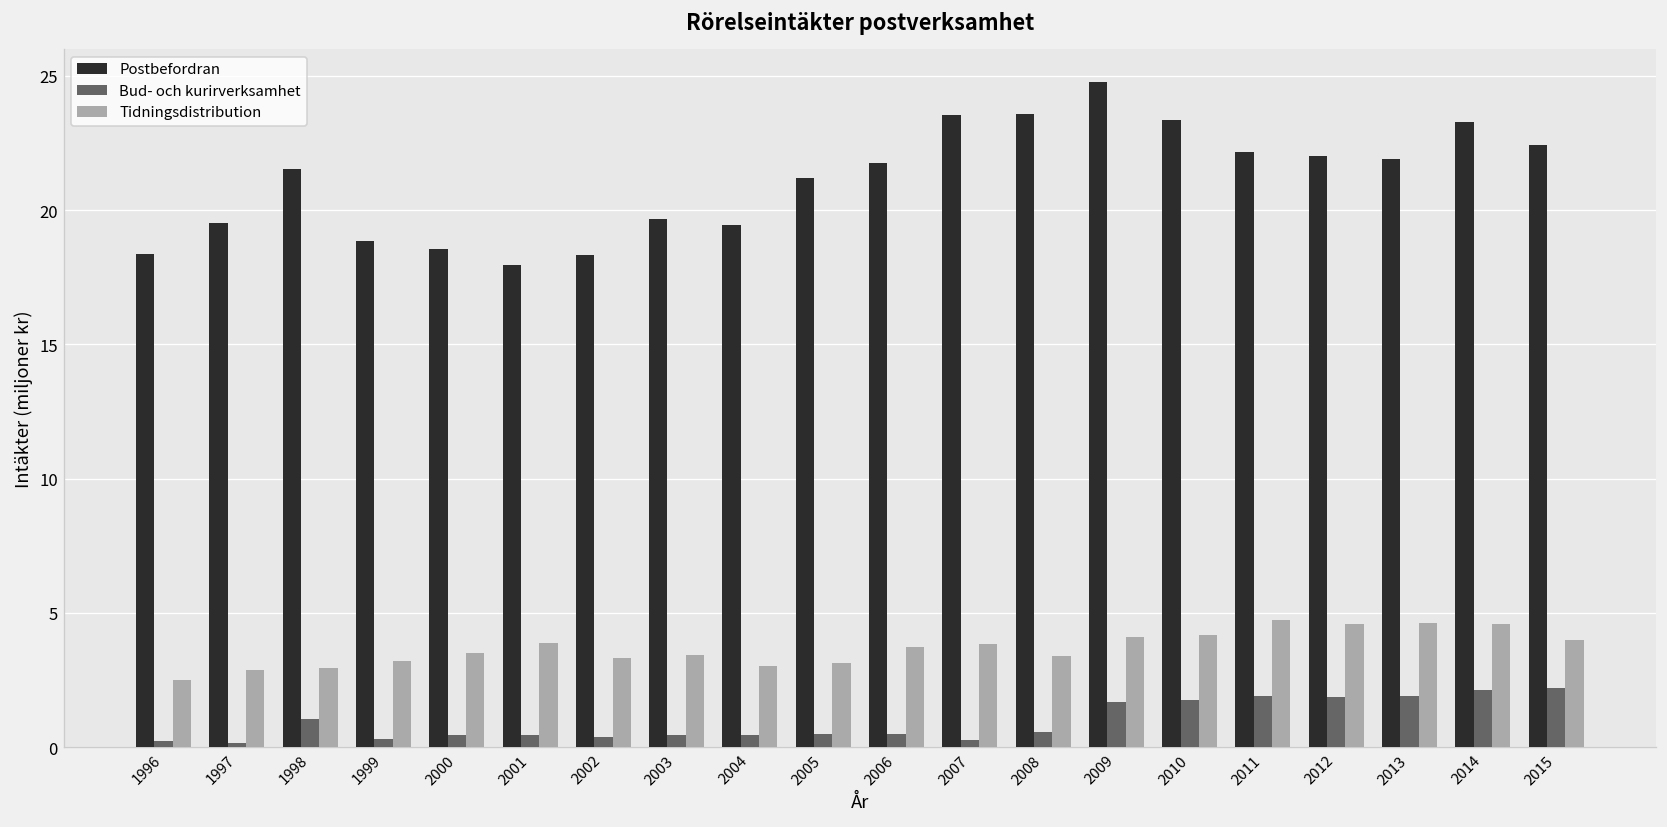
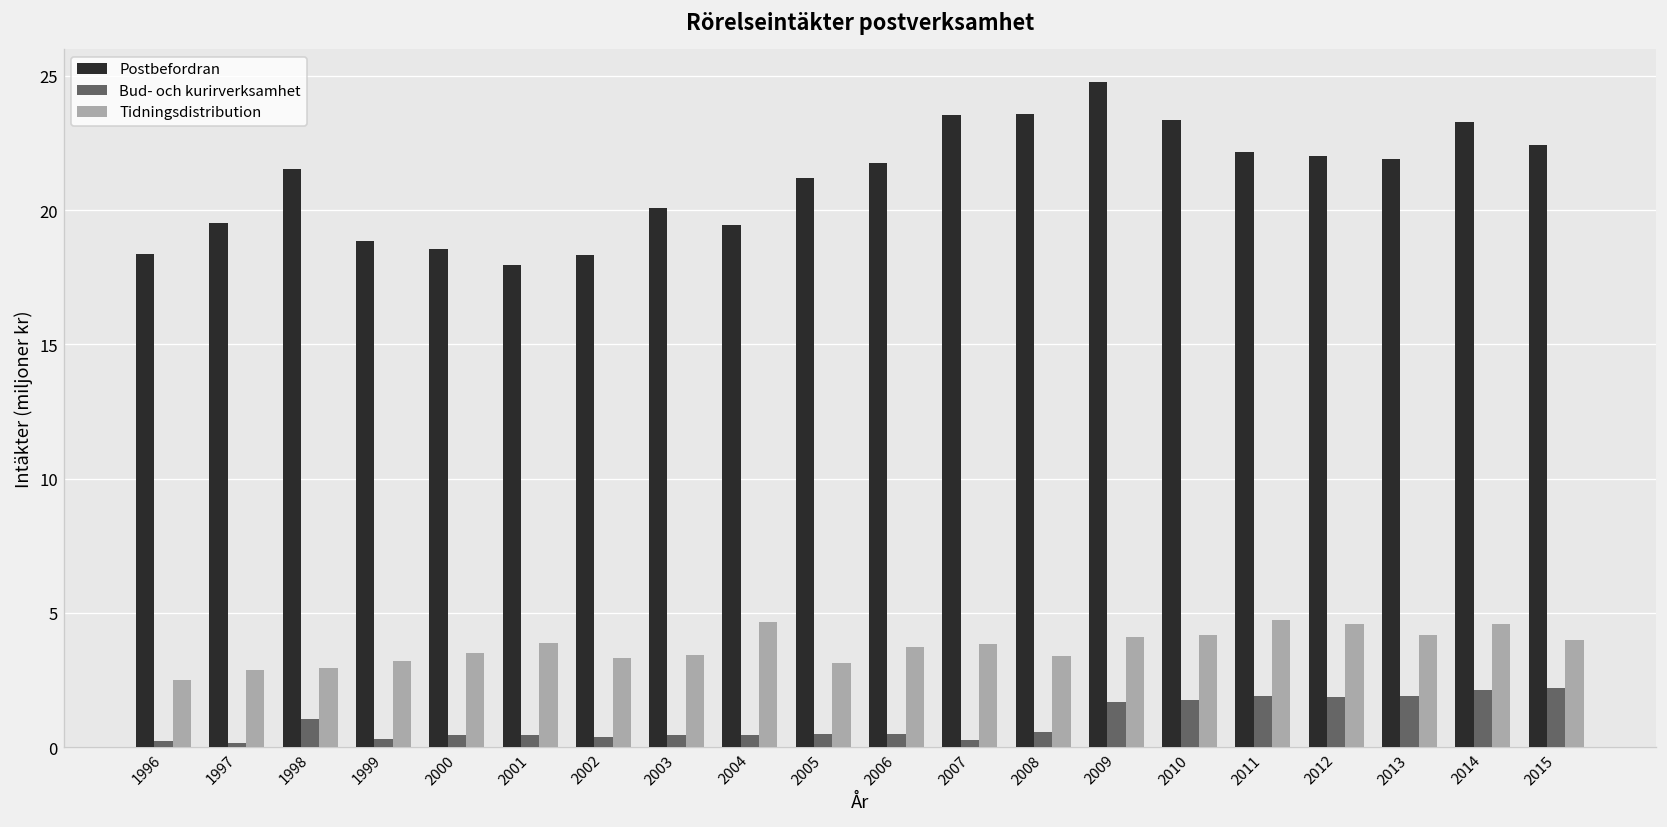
  {
    "Postbefordran": {
      "1996": 18.4,
      "1997": 19.5,
      "1998": 21.5,
      "1999": 18.8,
      "2000": 18.5,
      "2001": 18.0,
      "2002": 18.3,
-     "2003": 19.7,
+     "2003": 20.1,
      "2004": 19.5,
      "2005": 21.2,
      "2006": 21.8,
      "2007": 23.5,
      "2008": 23.6,
      "2009": 24.8,
      "2010": 23.4,
      "2011": 22.2,
      "2012": 22.0,
      "2013": 21.9,
      "2014": 23.3,
      "2015": 22.4
    },
    "Bud- och kurirverksamhet": {
      "1996": 0.2,
      "1997": 0.2,
      "1998": 1.1,
      "1999": 0.3,
      "2000": 0.4,
      "2001": 0.4,
      "2002": 0.4,
      "2003": 0.5,
      "2004": 0.5,
      "2005": 0.5,
      "2006": 0.5,
      "2007": 0.3,
      "2008": 0.6,
      "2009": 1.7,
      "2010": 1.7,
      "2011": 1.9,
      "2012": 1.9,
      "2013": 1.9,
      "2014": 2.1,
      "2015": 2.2
    },
    "Tidningsdistribution": {
      "1996": 2.5,
      "1997": 2.9,
      "1998": 2.9,
      "1999": 3.2,
      "2000": 3.5,
      "2001": 3.9,
      "2002": 3.3,
      "2003": 3.4,
-     "2004": 3.0,
+     "2004": 4.7,
      "2005": 3.1,
      "2006": 3.7,
      "2007": 3.8,
      "2008": 3.4,
      "2009": 4.1,
      "2010": 4.2,
      "2011": 4.7,
      "2012": 4.6,
-     "2013": 4.6,
+     "2013": 4.2,
      "2014": 4.6,
      "2015": 4.0
    }
  }
